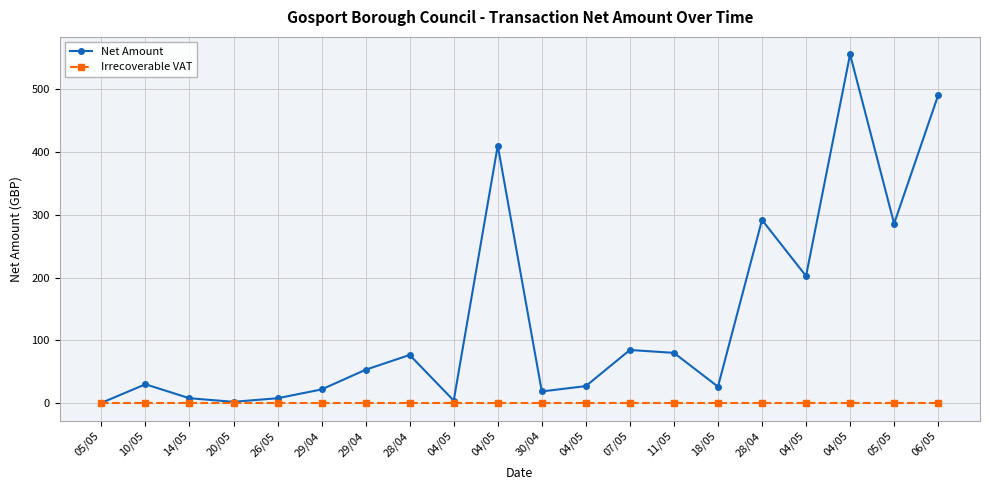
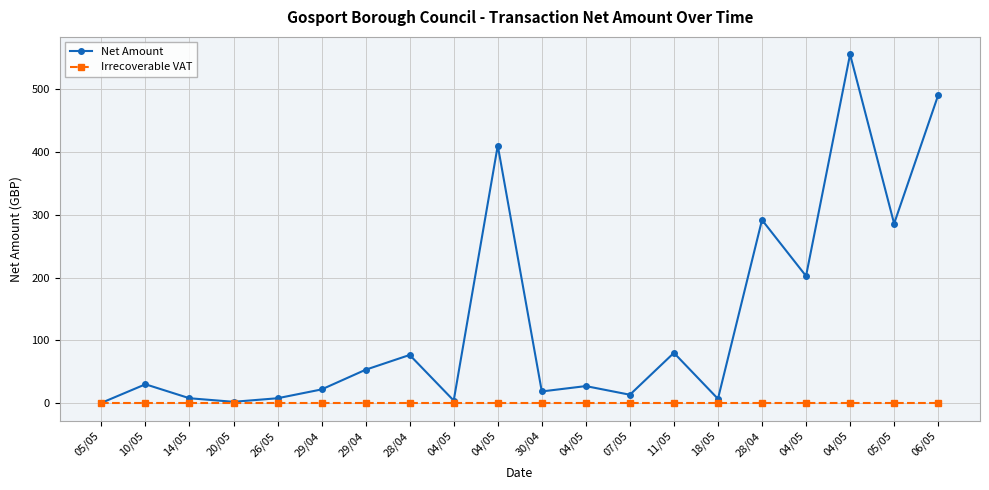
  {
    "Net Amount": {
      "10/05": 30,
      "14/05": 10,
      "26/05": 10,
      "30/04": 20,
-     "07/05": 80,
+     "07/05": 10,
      "11/05": 80,
-     "18/05": 30,
+     "18/05": 10,
      "06/05": 490
    },
    "Irrecoverable VAT": {
      "10/05": 0,
      "14/05": 0,
      "26/05": 0,
      "30/04": 0,
      "07/05": 0,
      "11/05": 0,
      "18/05": 0,
      "06/05": 0
    }
  }
